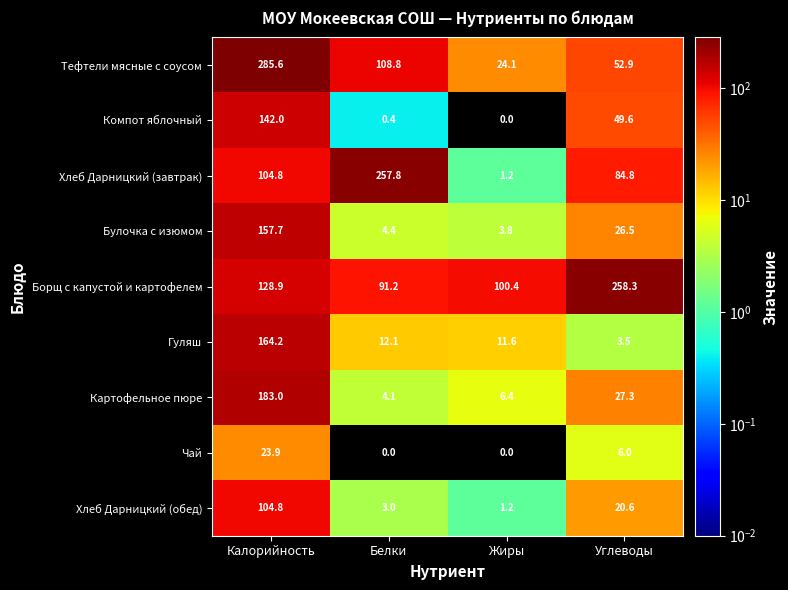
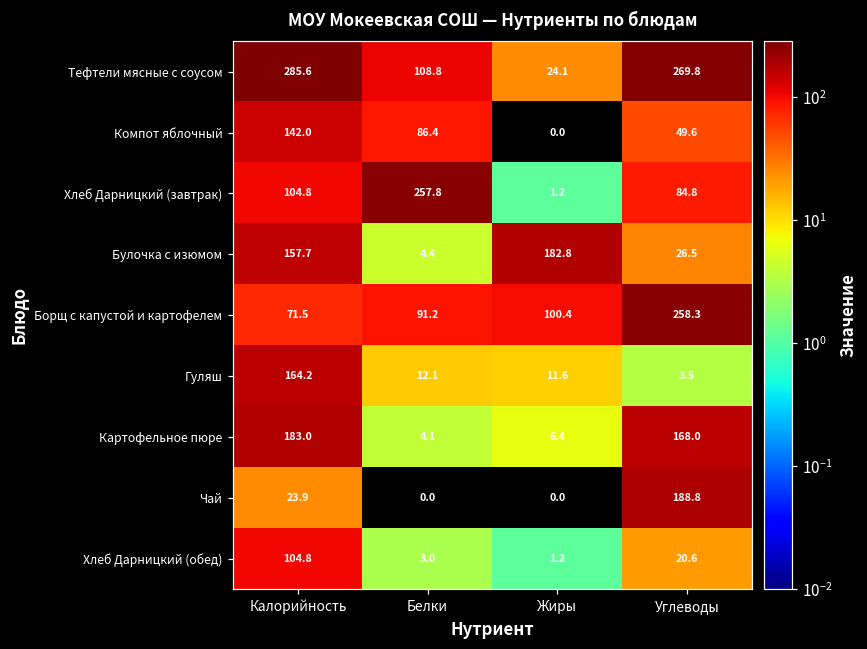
  {
    "Тефтели мясные с соусом": {
      "Калорийность": 285.6,
      "Белки": 108.8,
      "Жиры": 24.1,
-     "Углеводы": 52.9
+     "Углеводы": 269.8
    },
    "Компот яблочный": {
      "Калорийность": 142.0,
-     "Белки": 0.4,
+     "Белки": 86.4,
      "Жиры": 0.0,
      "Углеводы": 49.6
    },
    "Хлеб Дарницкий (завтрак)": {
      "Калорийность": 104.8,
      "Белки": 257.8,
      "Жиры": 1.2,
      "Углеводы": 84.8
    },
    "Булочка с изюмом": {
      "Калорийность": 157.7,
      "Белки": 4.4,
-     "Жиры": 3.8,
+     "Жиры": 182.8,
      "Углеводы": 26.5
    },
    "Борщ с капустой и картофелем": {
-     "Калорийность": 128.9,
+     "Калорийность": 71.5,
      "Белки": 91.2,
      "Жиры": 100.4,
      "Углеводы": 258.3
    },
    "Гуляш": {
      "Калорийность": 164.2,
      "Белки": 12.1,
      "Жиры": 11.6,
      "Углеводы": 3.5
    },
    "Картофельное пюре": {
      "Калорийность": 183.0,
      "Белки": 4.1,
      "Жиры": 6.4,
-     "Углеводы": 27.3
+     "Углеводы": 168.0
    },
    "Чай": {
      "Калорийность": 23.9,
      "Белки": 0.0,
      "Жиры": 0.0,
-     "Углеводы": 6.0
+     "Углеводы": 188.8
    },
    "Хлеб Дарницкий (обед)": {
      "Калорийность": 104.8,
      "Белки": 3.0,
      "Жиры": 1.2,
      "Углеводы": 20.6
    }
  }
